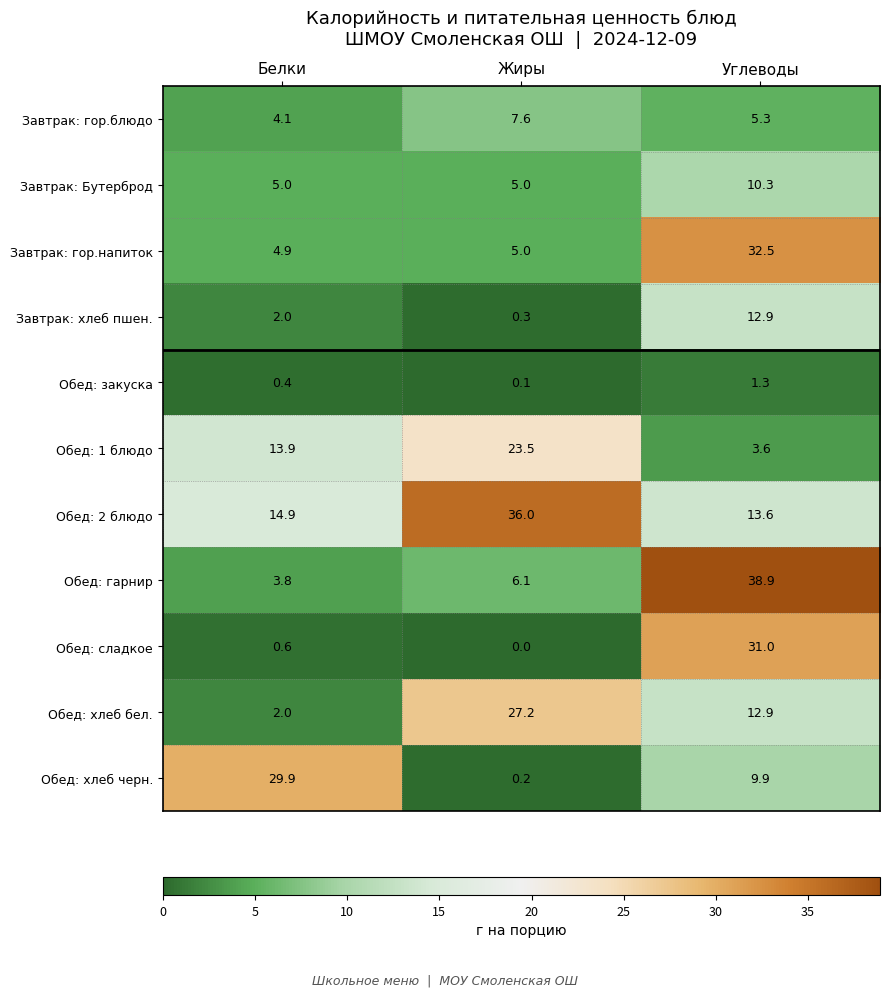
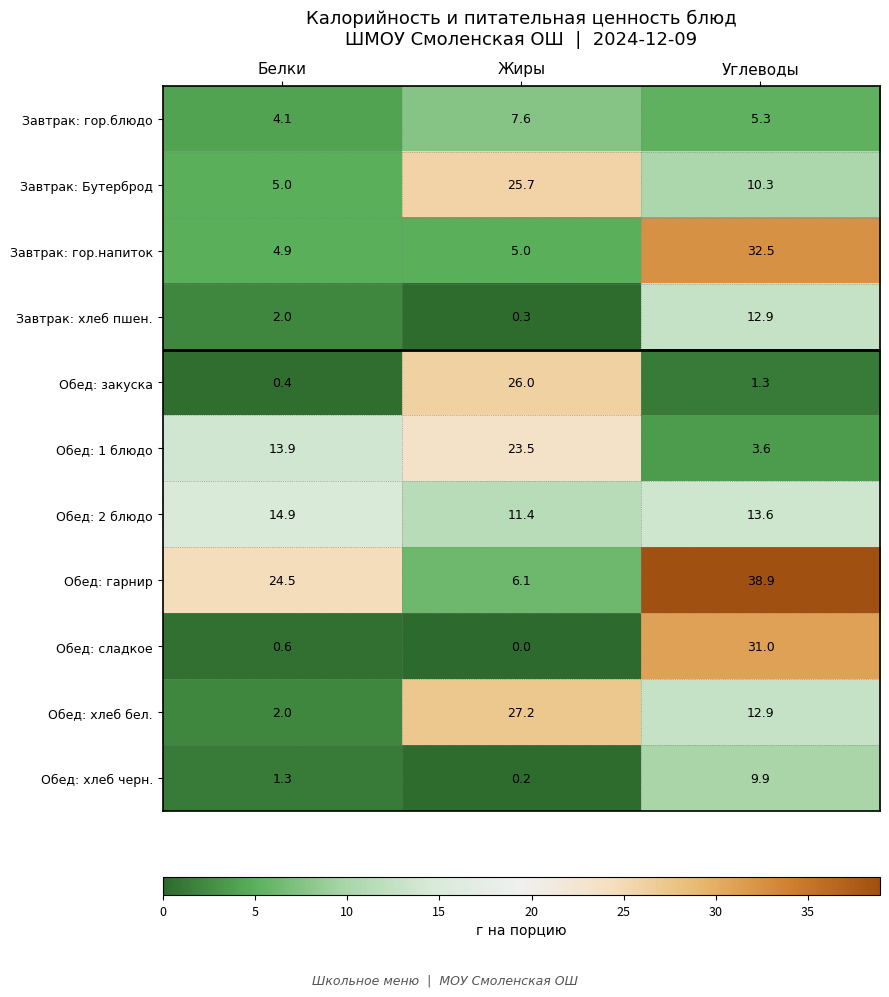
  {
    "Завтрак: гор.блюдо": {
      "Белки": 4.1,
      "Жиры": 7.6,
      "Углеводы": 5.3
    },
    "Завтрак: Бутерброд": {
      "Белки": 5.0,
-     "Жиры": 5.0,
+     "Жиры": 25.7,
      "Углеводы": 10.3
    },
    "Завтрак: гор.напиток": {
      "Белки": 4.9,
      "Жиры": 5.0,
      "Углеводы": 32.5
    },
    "Завтрак: хлеб пшен.": {
      "Белки": 2.0,
      "Жиры": 0.3,
      "Углеводы": 12.9
    },
    "Обед: закуска": {
      "Белки": 0.4,
-     "Жиры": 0.1,
+     "Жиры": 26.0,
      "Углеводы": 1.3
    },
    "Обед: 1 блюдо": {
      "Белки": 13.9,
      "Жиры": 23.5,
      "Углеводы": 3.6
    },
    "Обед: 2 блюдо": {
      "Белки": 14.9,
-     "Жиры": 36.0,
+     "Жиры": 11.4,
      "Углеводы": 13.6
    },
    "Обед: гарнир": {
-     "Белки": 3.8,
+     "Белки": 24.5,
      "Жиры": 6.1,
      "Углеводы": 38.9
    },
    "Обед: сладкое": {
      "Белки": 0.6,
      "Жиры": 0.0,
      "Углеводы": 31.0
    },
    "Обед: хлеб бел.": {
      "Белки": 2.0,
      "Жиры": 27.2,
      "Углеводы": 12.9
    },
    "Обед: хлеб черн.": {
-     "Белки": 29.9,
+     "Белки": 1.3,
      "Жиры": 0.2,
      "Углеводы": 9.9
    }
  }
